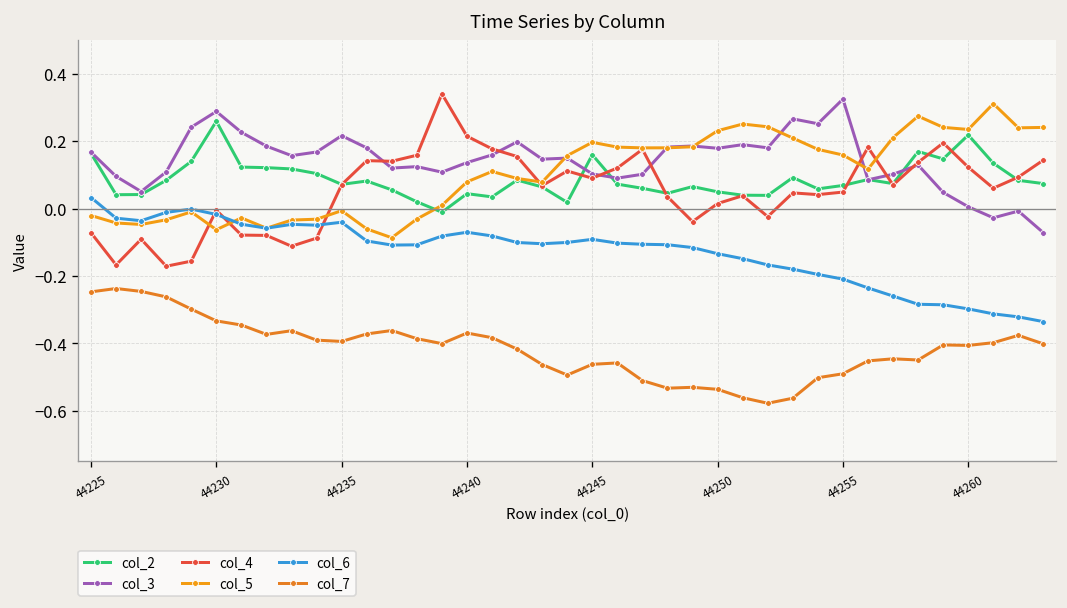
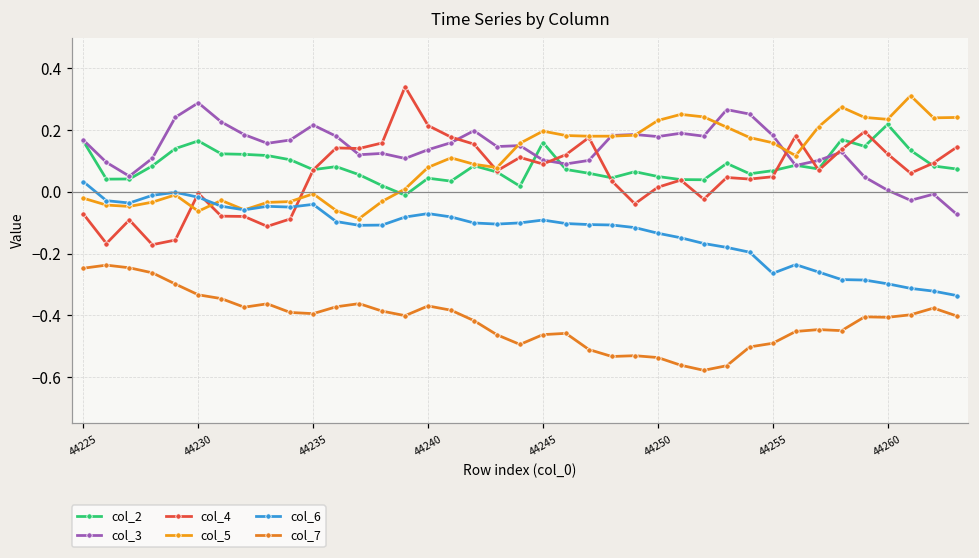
  {
    "col_2": {
-     "44230": 0.26,
+     "44230": 0.17,
      "44240": 0.04,
      "44245": 0.16,
      "44250": 0.05,
      "44255": 0.07,
      "44260": 0.22
    },
    "col_3": {
      "44230": 0.29,
      "44235": 0.22,
      "44240": 0.14,
      "44245": 0.10,
      "44250": 0.18,
-     "44255": 0.33,
+     "44255": 0.18,
      "44260": 0.01
    },
    "col_6": {
      "44225": 0.03,
      "44230": -0.02,
      "44235": -0.04,
      "44240": -0.07,
      "44245": -0.09,
      "44250": -0.13,
-     "44255": -0.21,
+     "44255": -0.26,
      "44260": -0.30
    }
  }
